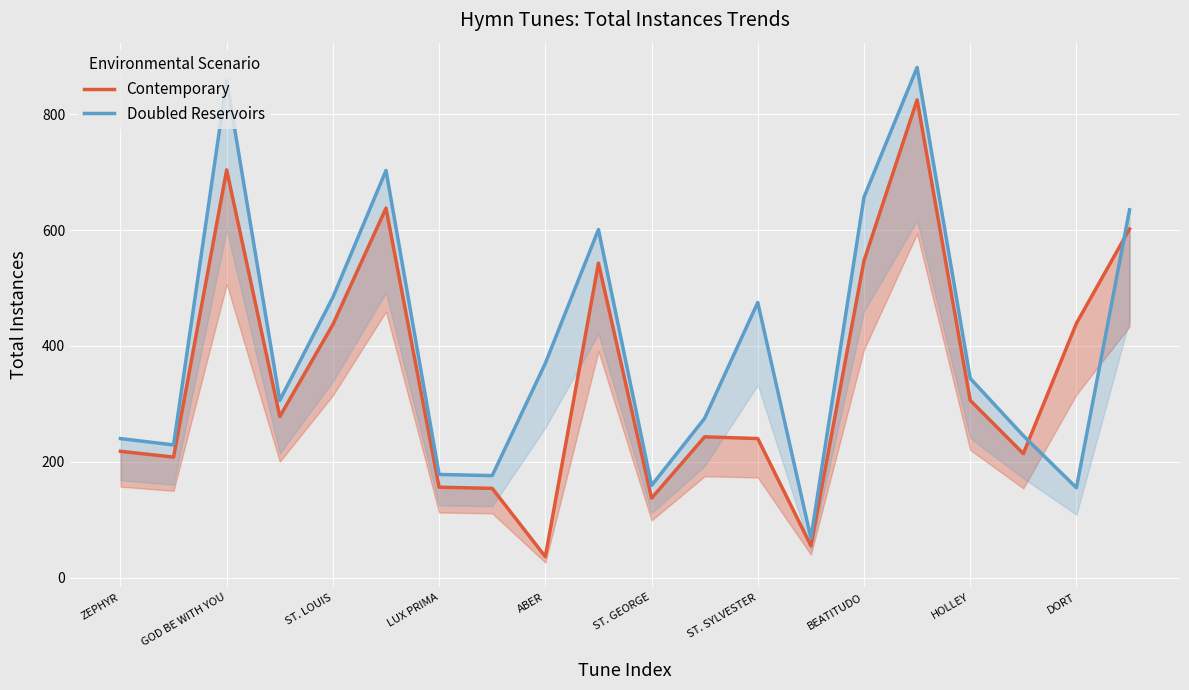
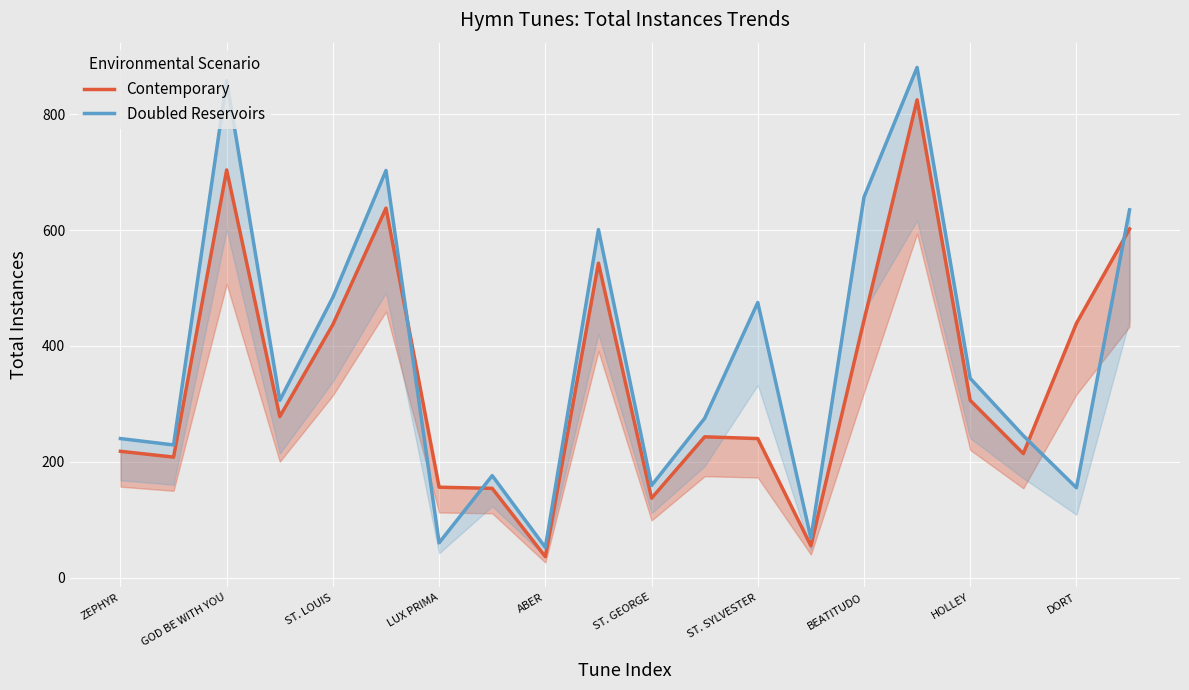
  {
    "Contemporary": {
      "ZEPHYR": 220,
      "GOD BE WITH YOU": 700,
      "ST. LOUIS": 440,
      "LUX PRIMA": 160,
      "ABER": 40,
      "ST. GEORGE": 140,
      "ST. SYLVESTER": 240,
-     "BEATITUDO": 550,
+     "BEATITUDO": 440,
      "HOLLEY": 310,
      "DORT": 440
    },
    "Doubled Reservoirs": {
      "ZEPHYR": 240,
      "ST. LOUIS": 480,
-     "LUX PRIMA": 180,
-     "ABER": 370,
+     "LUX PRIMA": 60,
+     "ABER": 50,
      "ST. GEORGE": 160,
      "ST. SYLVESTER": 480,
      "BEATITUDO": 660,
      "HOLLEY": 340,
      "DORT": 160
    }
  }
